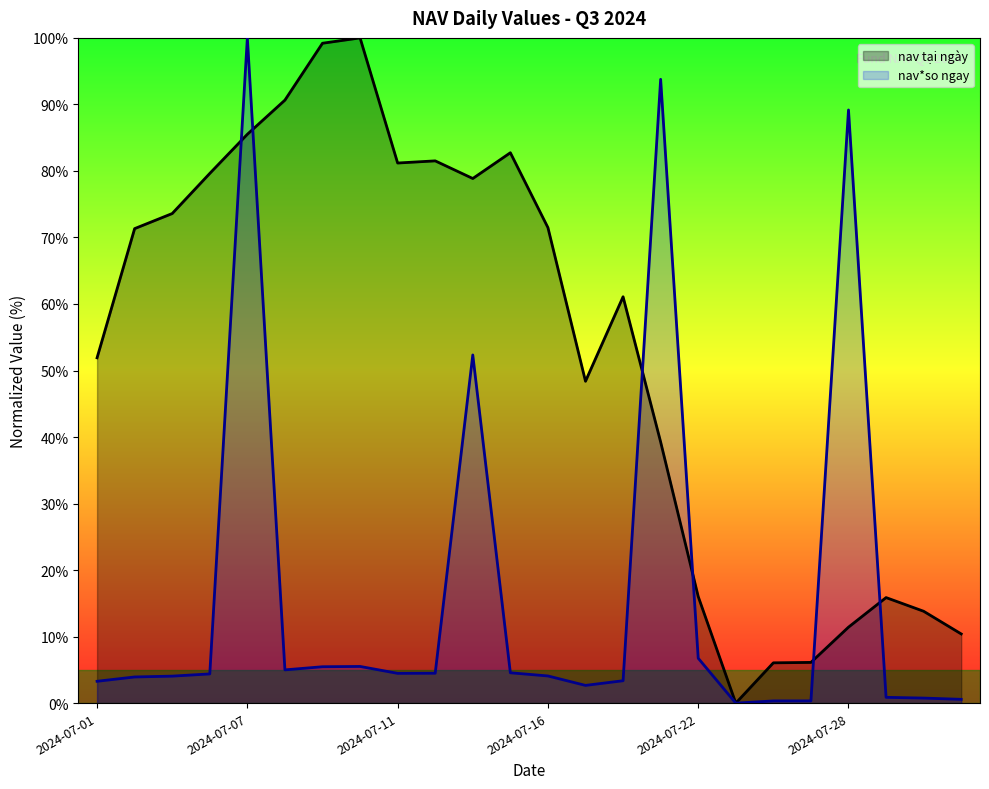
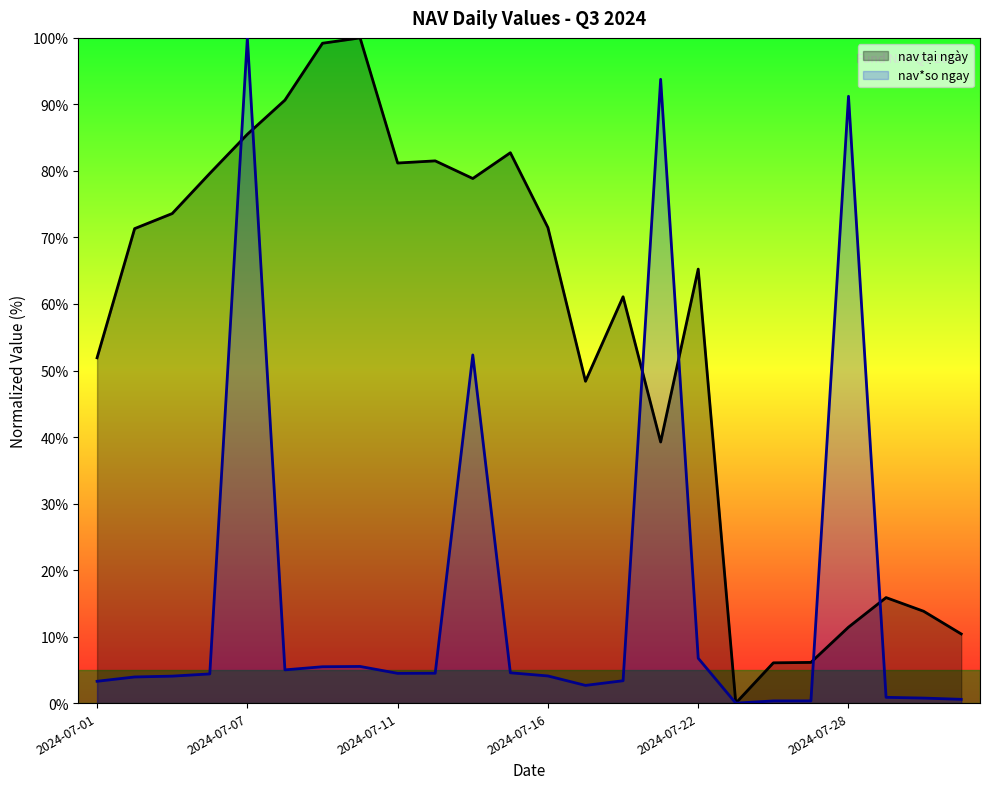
  {
    "nav tại ngày": {
      "2024-07-01": "52%",
      "2024-07-07": "86%",
      "2024-07-11": "81%",
      "2024-07-16": "71%",
-     "2024-07-22": "16%",
+     "2024-07-22": "65%",
      "2024-07-28": "11%"
    },
    "nav*so ngay": {
      "2024-07-07": "100%",
      "2024-07-22": "7%",
-     "2024-07-28": "89%"
+     "2024-07-28": "91%"
    }
  }
